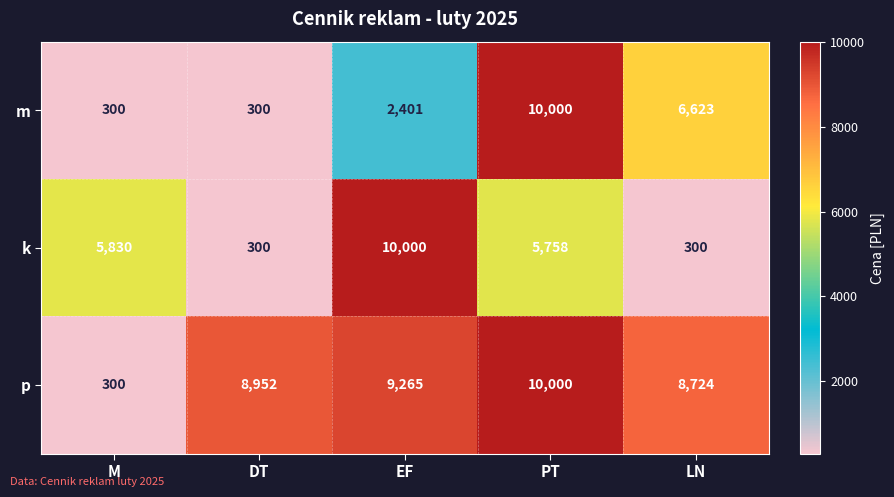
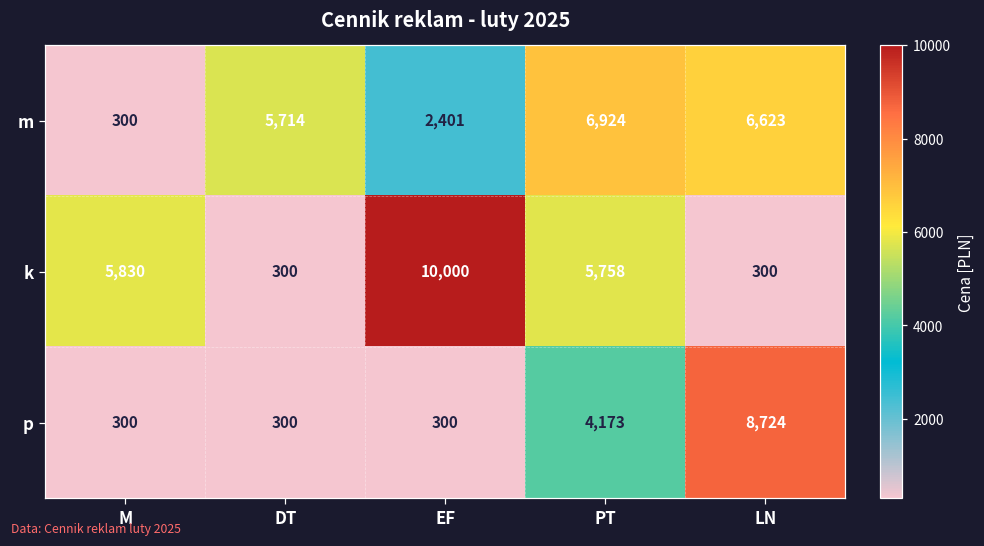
  {
    "m": {
      "M": "300",
-     "DT": "300",
+     "DT": "5,714",
      "EF": "2,401",
-     "PT": "10,000",
+     "PT": "6,924",
      "LN": "6,623"
    },
    "k": {
      "M": "5,830",
      "DT": "300",
      "EF": "10,000",
      "PT": "5,758",
      "LN": "300"
    },
    "p": {
      "M": "300",
-     "DT": "8,952",
-     "EF": "9,265",
-     "PT": "10,000",
+     "DT": "300",
+     "EF": "300",
+     "PT": "4,173",
      "LN": "8,724"
    }
  }
